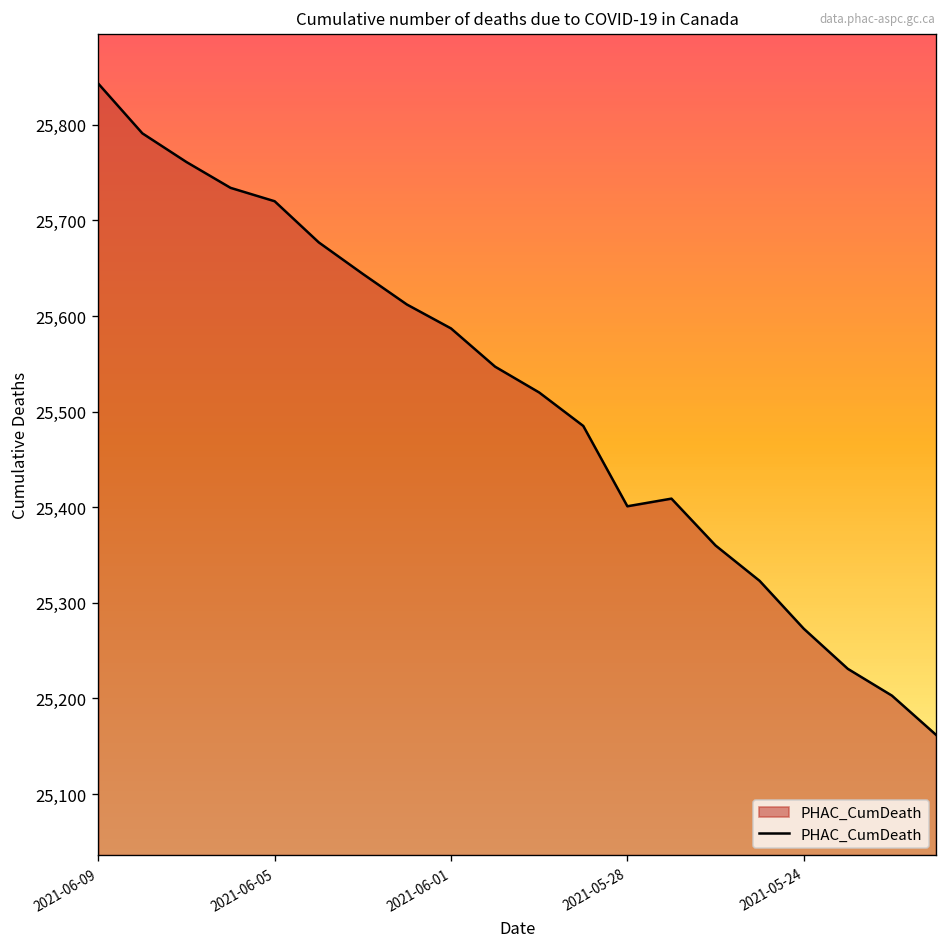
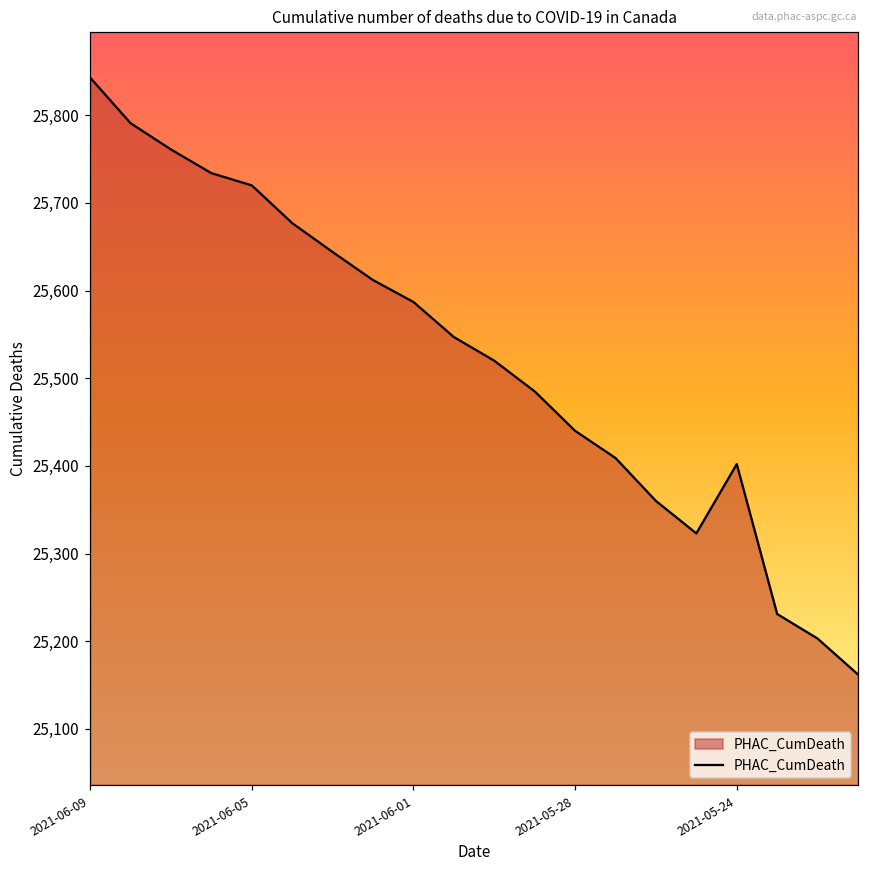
  {
    "2021-06-09": "25,840",
    "2021-06-05": "25,720",
    "2021-06-01": "25,590",
-   "2021-05-28": "25,400",
-   "2021-05-24": "25,270"
+   "2021-05-28": "25,440",
+   "2021-05-24": "25,400"
  }
